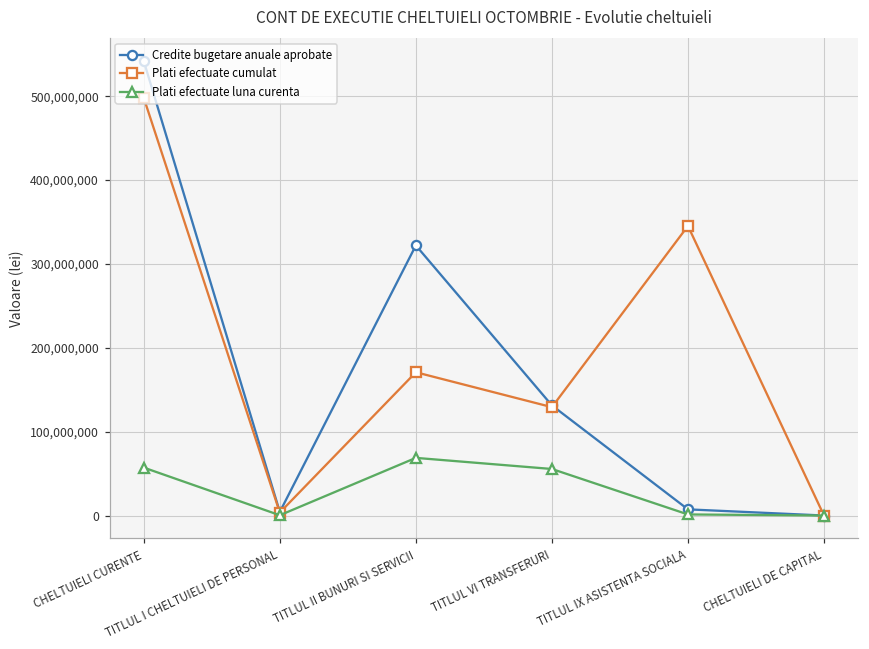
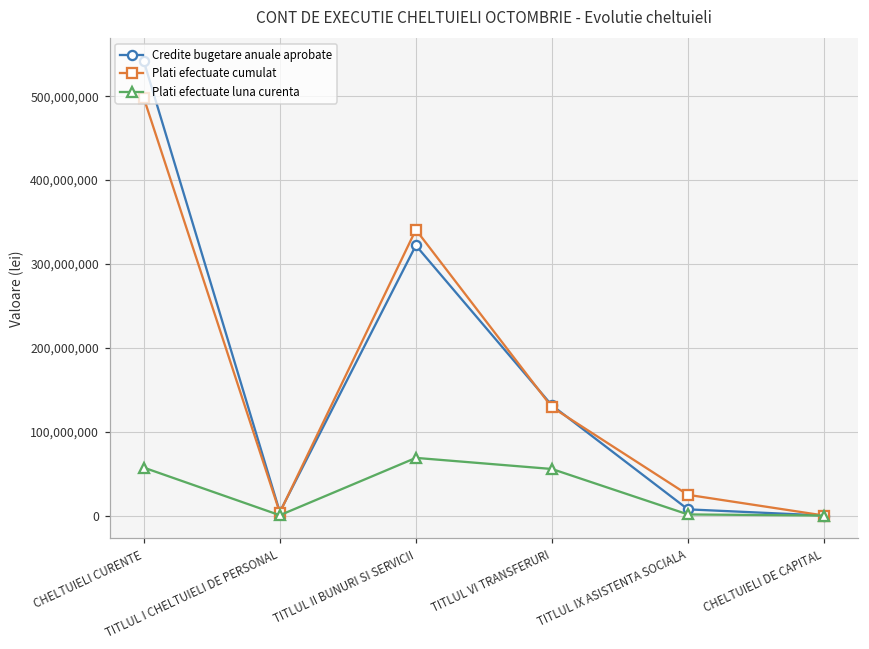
  {
    "Credite bugetare anuale aprobate": {
      "TITLUL II BUNURI SI SERVICII": "320,000,000",
      "TITLUL IX ASISTENTA SOCIALA": "10,000,000"
    },
    "Plati efectuate cumulat": {
      "CHELTUIELI CURENTE": "500,000,000",
-     "TITLUL II BUNURI SI SERVICII": "170,000,000",
-     "TITLUL IX ASISTENTA SOCIALA": "350,000,000"
+     "TITLUL II BUNURI SI SERVICII": "340,000,000",
+     "TITLUL IX ASISTENTA SOCIALA": "20,000,000"
    },
    "Plati efectuate luna curenta": {
      "CHELTUIELI CURENTE": "60,000,000",
      "TITLUL II BUNURI SI SERVICII": "70,000,000",
      "TITLUL VI TRANSFERURI": "60,000,000",
      "TITLUL IX ASISTENTA SOCIALA": "0"
    }
  }
